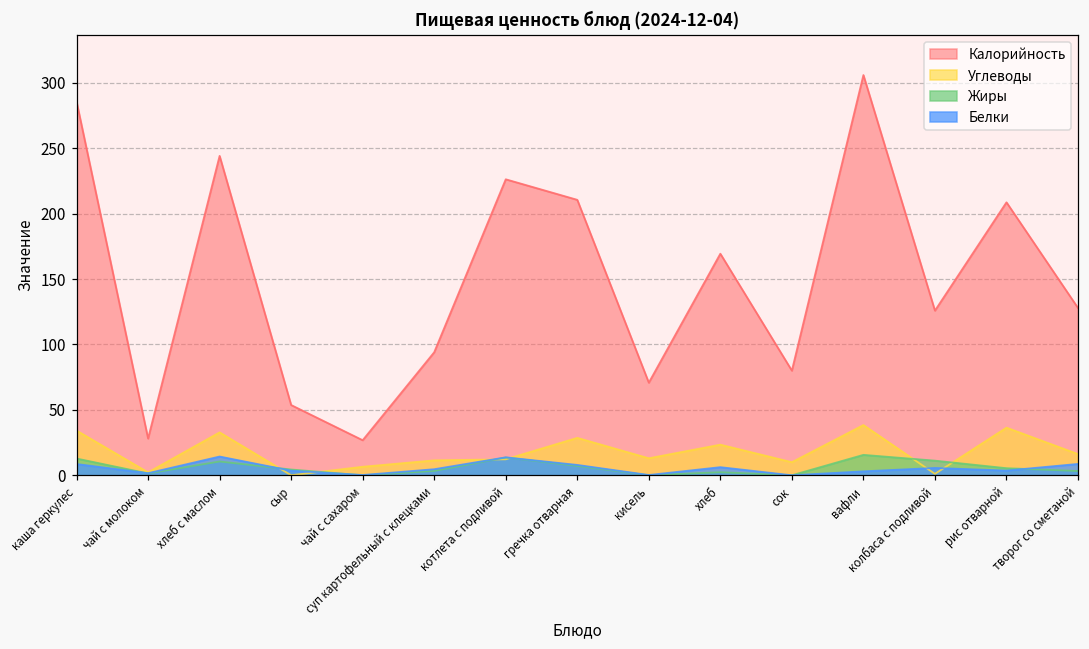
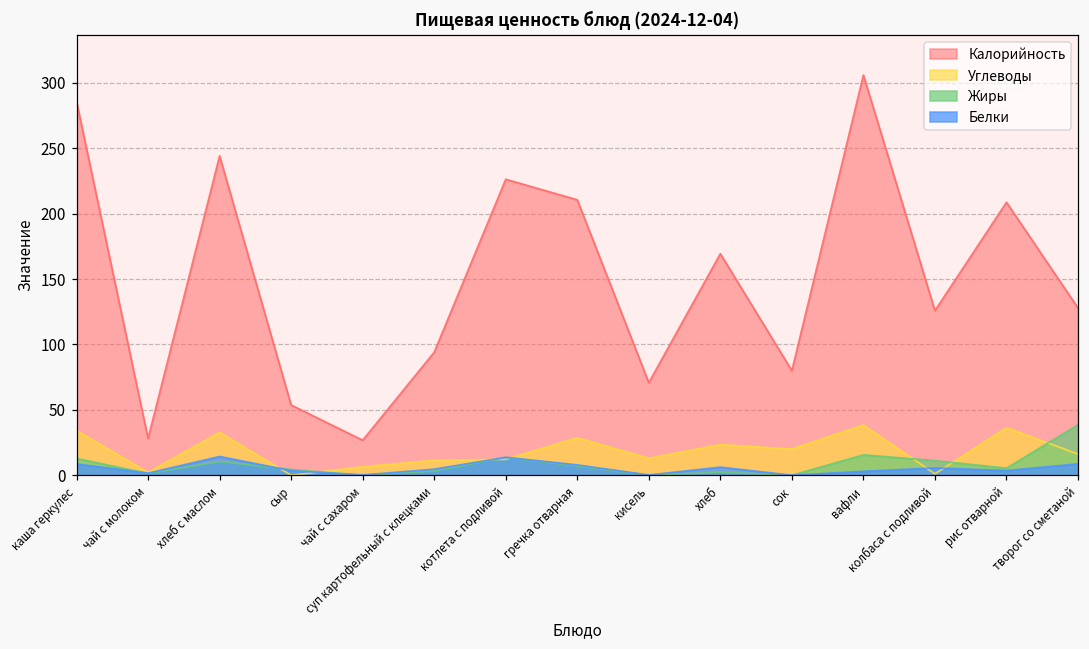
  {
    "Калорийность": {
      "каша геркулес": 286,
      "чай с молоком": 28,
      "хлеб с маслом": 244,
      "сыр": 54,
      "чай с сахаром": 27,
      "суп картофельный с клецками": 94,
      "котлета с подливой": 226,
      "гречка отварная": 211,
      "кисель": 71,
      "хлеб": 169,
      "сок": 80,
      "вафли": 306,
      "колбаса с подливой": 126,
      "рис отварной": 209,
      "творог со сметаной": 128
    },
    "Углеводы": {
      "каша геркулес": 34,
      "хлеб с маслом": 33,
      "сыр": 0,
      "чай с сахаром": 7,
      "суп картофельный с клецками": 11,
      "гречка отварная": 29,
      "кисель": 13,
      "хлеб": 23,
-     "сок": 10,
+     "сок": 20,
      "вафли": 38,
      "колбаса с подливой": 1,
      "рис отварной": 36,
      "творог со сметаной": 16
    },
    "Жиры": {
      "каша геркулес": 13,
      "хлеб с маслом": 11,
      "хлеб": 2,
      "вафли": 16,
      "колбаса с подливой": 11,
-     "творог со сметаной": 3
+     "творог со сметаной": 39
    },
    "Белки": {
      "каша геркулес": 9,
      "хлеб с маслом": 14,
      "хлеб": 6,
      "вафли": 3,
      "колбаса с подливой": 6,
      "творог со сметаной": 9
    }
  }
